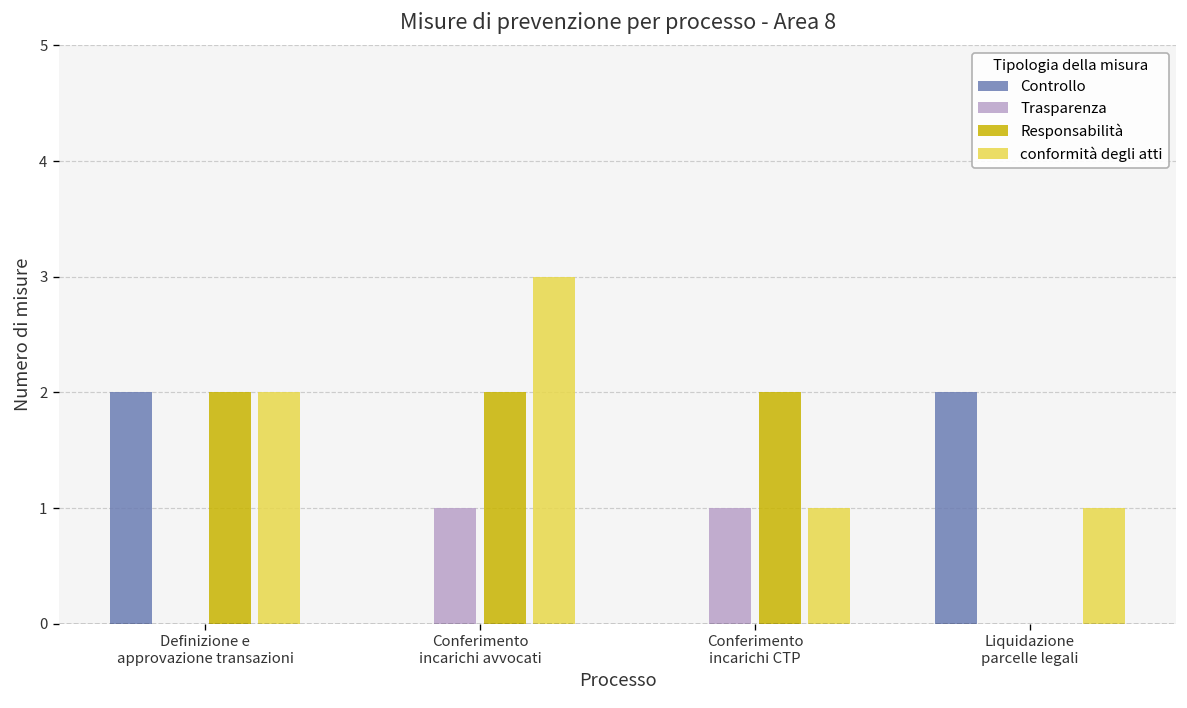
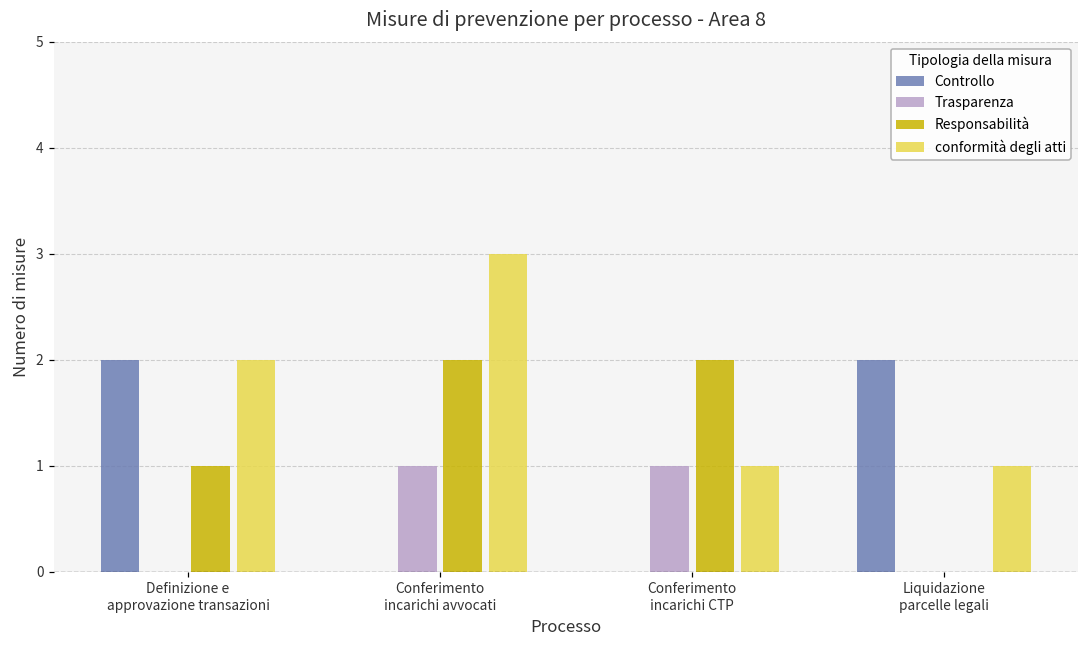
  {
    "Controllo": {
      "Definizione e approvazione transazioni": 2,
      "Conferimento incarichi avvocati": 0,
      "Conferimento incarichi CTP": 0,
      "Liquidazione parcelle legali": 2
    },
    "Trasparenza": {
      "Definizione e approvazione transazioni": 0,
      "Conferimento incarichi avvocati": 1,
      "Conferimento incarichi CTP": 1,
      "Liquidazione parcelle legali": 0
    },
    "Responsabilità": {
-     "Definizione e approvazione transazioni": 2,
+     "Definizione e approvazione transazioni": 1,
      "Conferimento incarichi avvocati": 2,
      "Conferimento incarichi CTP": 2,
      "Liquidazione parcelle legali": 0
    },
    "conformità degli atti": {
      "Definizione e approvazione transazioni": 2,
      "Conferimento incarichi avvocati": 3,
      "Conferimento incarichi CTP": 1,
      "Liquidazione parcelle legali": 1
    }
  }
